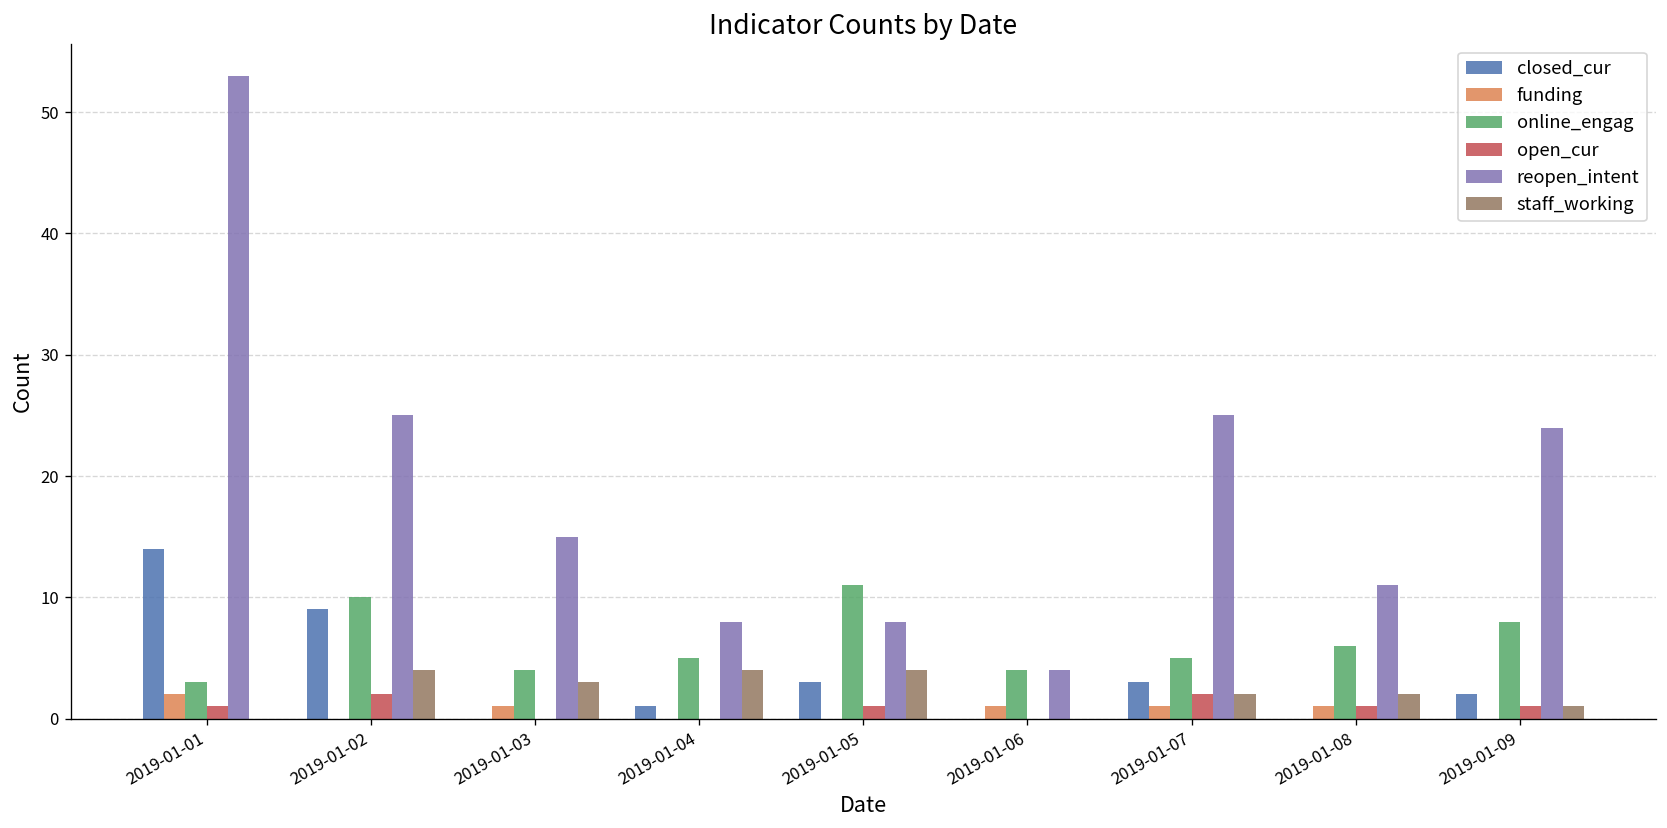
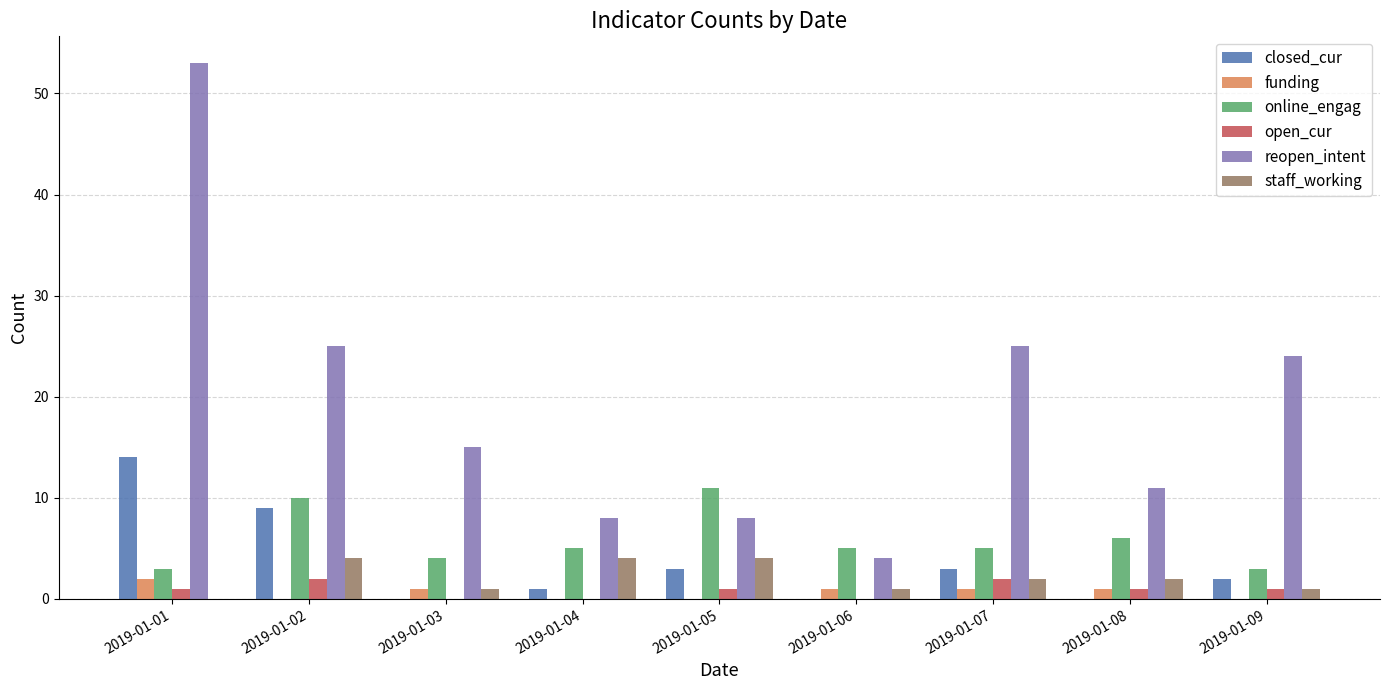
  {
    "online_engag": {
      "2019-01-01": 3,
      "2019-01-02": 10,
      "2019-01-03": 4,
      "2019-01-04": 5,
      "2019-01-05": 11,
-     "2019-01-06": 4,
+     "2019-01-06": 5,
      "2019-01-07": 5,
      "2019-01-08": 6,
-     "2019-01-09": 8
+     "2019-01-09": 3
    },
    "staff_working": {
      "2019-01-01": 0,
      "2019-01-02": 4,
-     "2019-01-03": 3,
+     "2019-01-03": 1,
      "2019-01-04": 4,
      "2019-01-05": 4,
-     "2019-01-06": 0,
+     "2019-01-06": 1,
      "2019-01-07": 2,
      "2019-01-08": 2,
      "2019-01-09": 1
    }
  }
